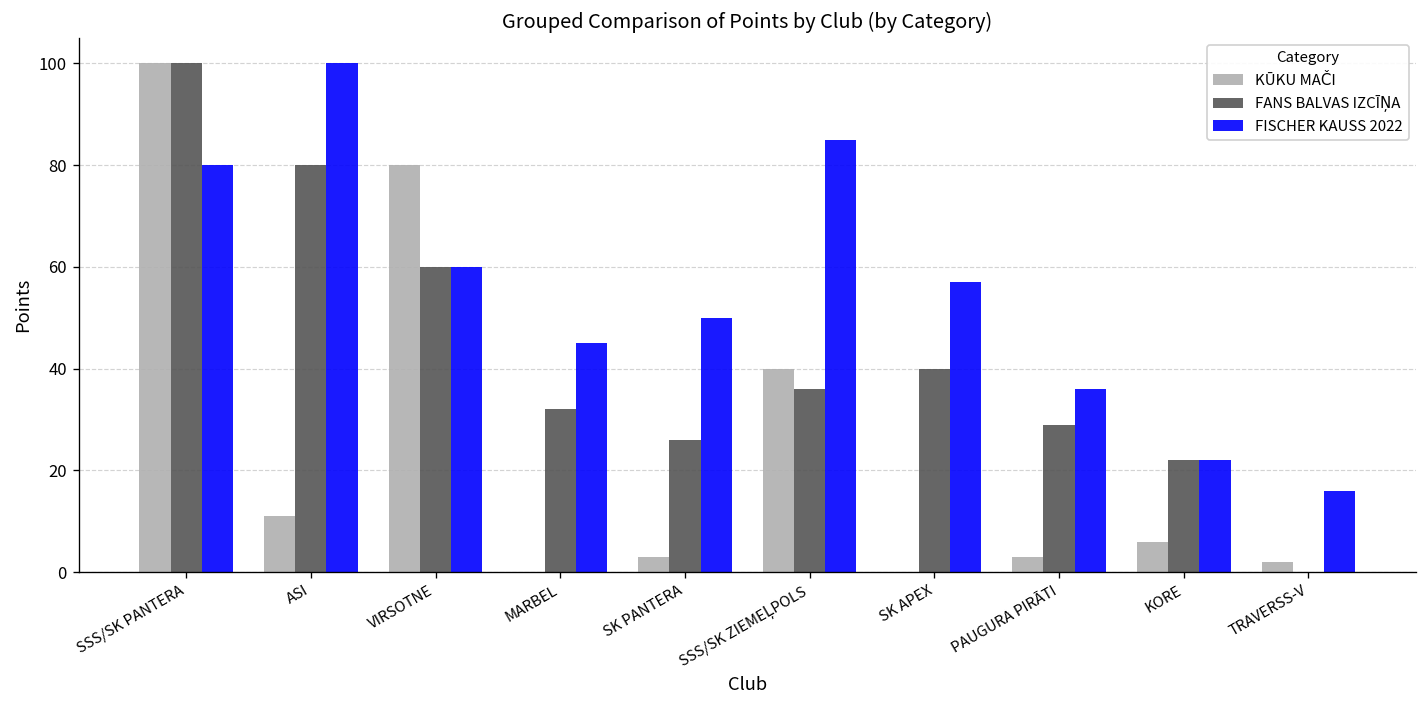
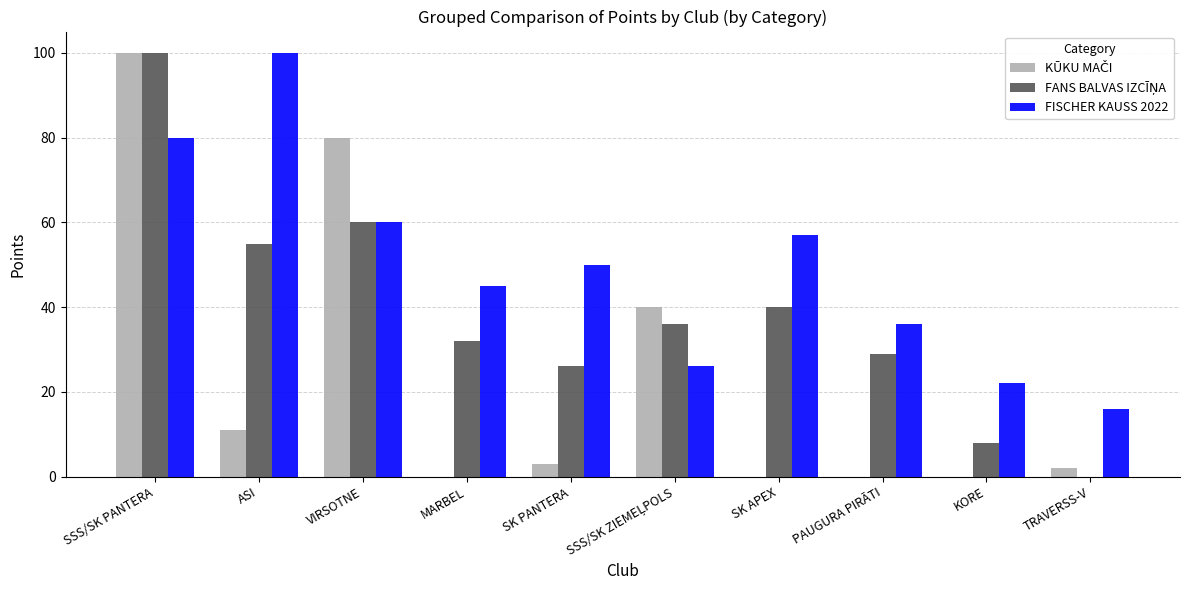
  {
    "KŪKU MAČI": {
      "SSS/SK PANTERA": 100,
      "ASI": 11,
      "VIRSOTNE": 80,
      "MARBEL": 0,
      "SK PANTERA": 3,
      "SSS/SK ZIEMEĻPOLS": 40,
      "SK APEX": 0,
-     "PAUGURA PIRĀTI": 3,
-     "KORE": 6,
+     "PAUGURA PIRĀTI": 0,
+     "KORE": 0,
      "TRAVERSS-V": 2
    },
    "FANS BALVAS IZCĪŅA": {
      "SSS/SK PANTERA": 100,
-     "ASI": 80,
+     "ASI": 55,
      "VIRSOTNE": 60,
      "MARBEL": 32,
      "SK PANTERA": 26,
      "SSS/SK ZIEMEĻPOLS": 36,
      "SK APEX": 40,
      "PAUGURA PIRĀTI": 29,
-     "KORE": 22,
+     "KORE": 8,
      "TRAVERSS-V": 0
    },
    "FISCHER KAUSS 2022": {
      "SSS/SK PANTERA": 80,
      "ASI": 100,
      "VIRSOTNE": 60,
      "MARBEL": 45,
      "SK PANTERA": 50,
-     "SSS/SK ZIEMEĻPOLS": 85,
+     "SSS/SK ZIEMEĻPOLS": 26,
      "SK APEX": 57,
      "PAUGURA PIRĀTI": 36,
      "KORE": 22,
      "TRAVERSS-V": 16
    }
  }
